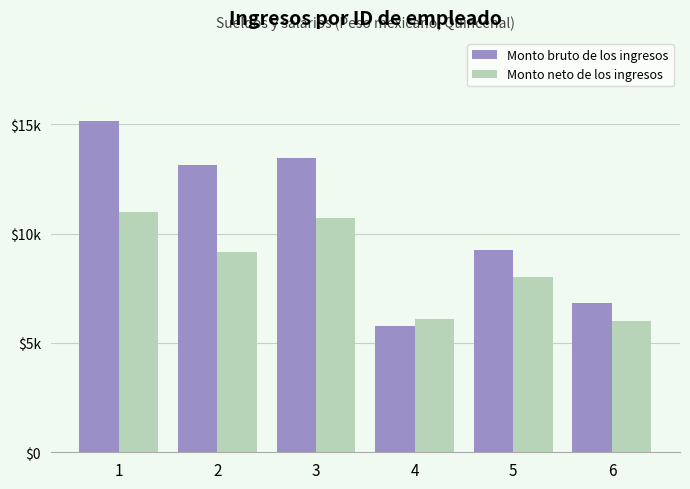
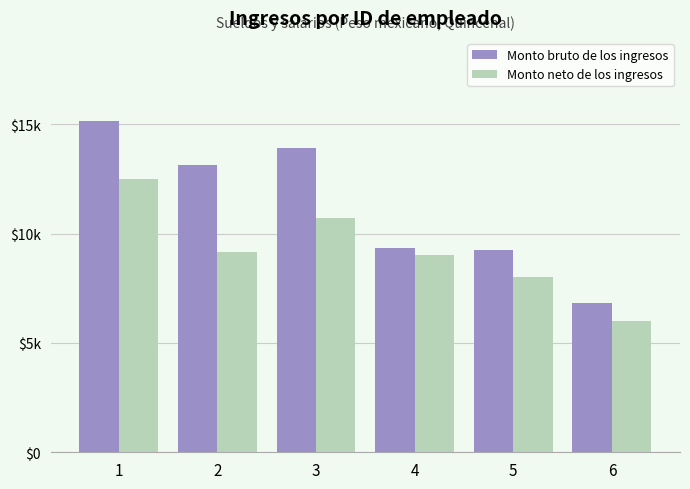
  {
    "Monto bruto de los ingresos": {
      "1": "$15200",
      "2": "$13200",
-     "3": "$13400",
-     "4": "$5800",
+     "3": "$13900",
+     "4": "$9400",
      "5": "$9200",
      "6": "$6800"
    },
    "Monto neto de los ingresos": {
-     "1": "$11000",
+     "1": "$12500",
      "2": "$9200",
      "3": "$10700",
-     "4": "$6100",
+     "4": "$9000",
      "5": "$8000",
      "6": "$6000"
    }
  }
